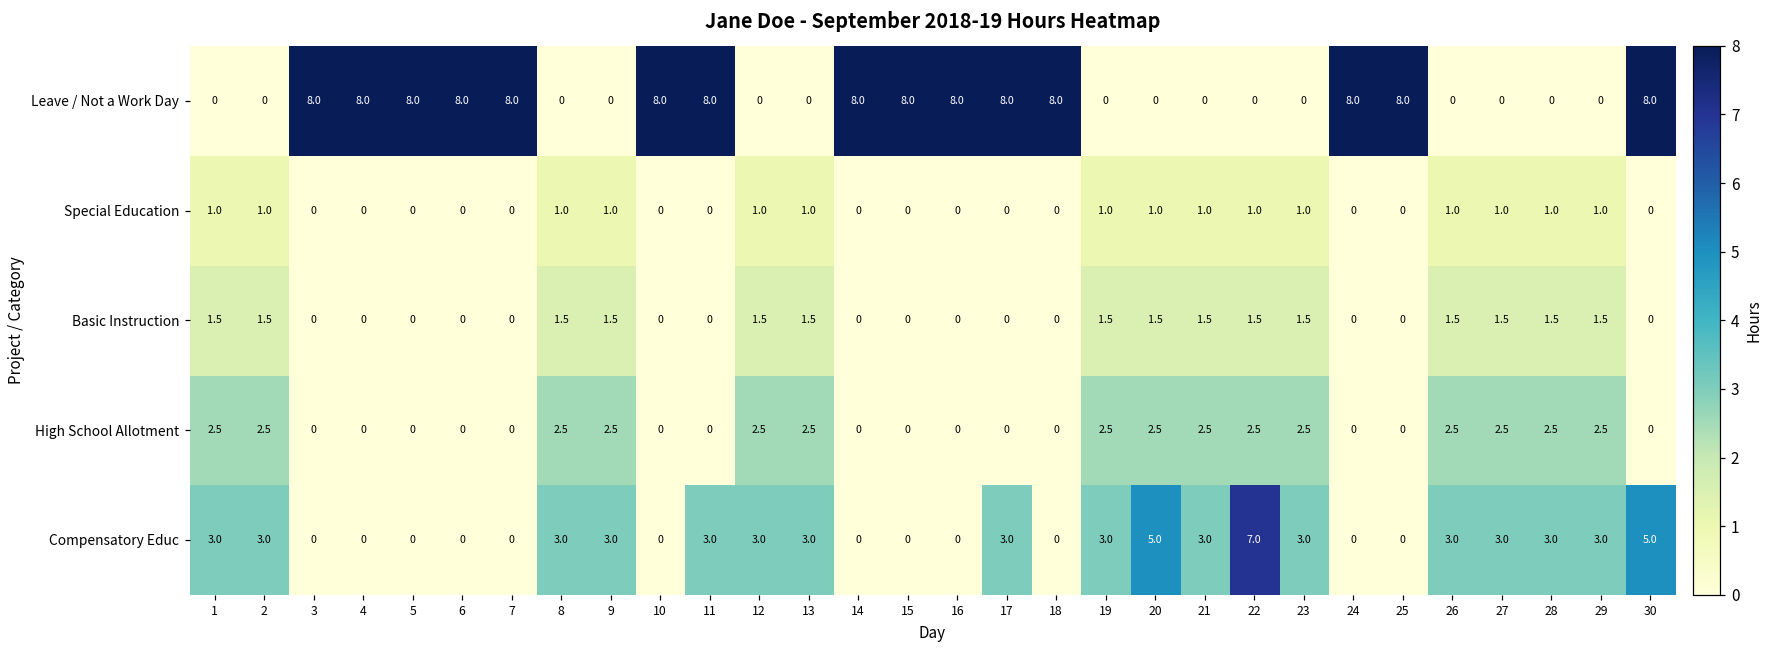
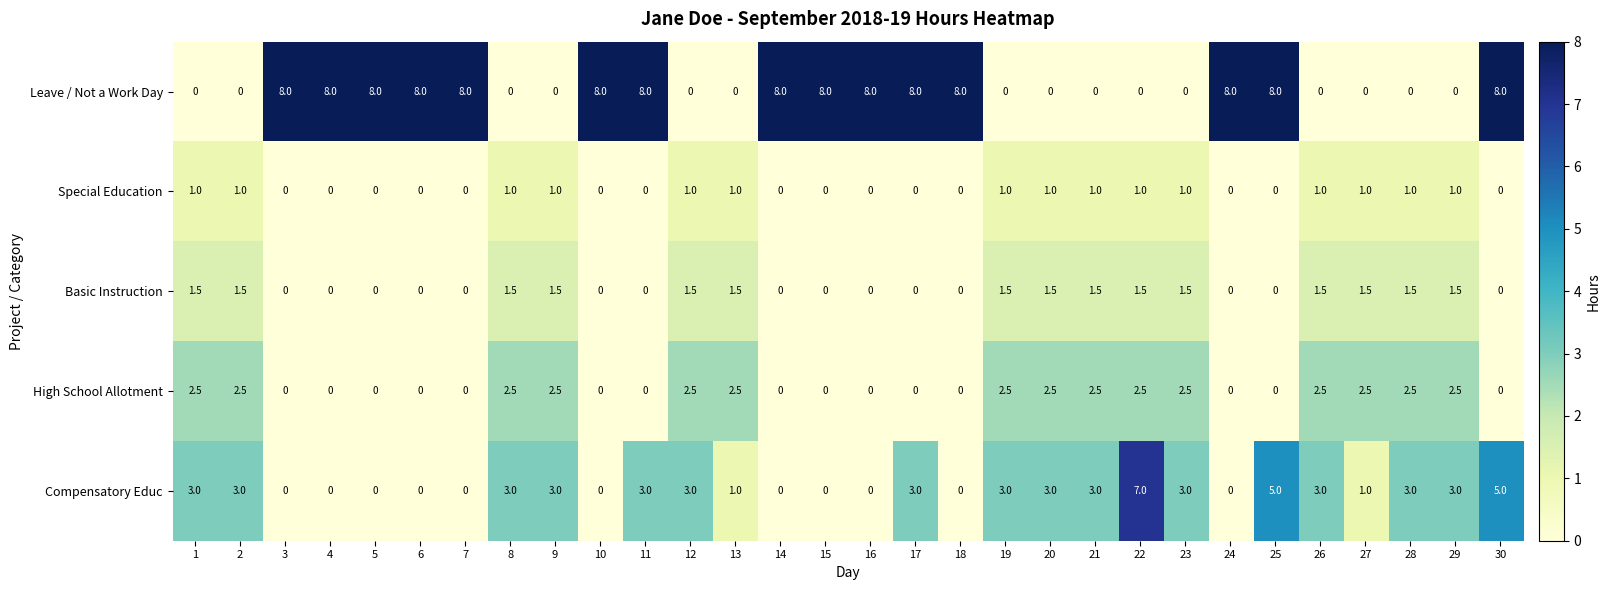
  {
    "Leave / Not a Work Day": {
      "1": 0,
      "2": 0,
      "3": 8.0,
      "4": 8.0,
      "5": 8.0,
      "6": 8.0,
      "7": 8.0,
      "8": 0,
      "9": 0,
      "10": 8.0,
      "11": 8.0,
      "12": 0,
      "13": 0,
      "14": 8.0,
      "15": 8.0,
      "16": 8.0,
      "17": 8.0,
      "18": 8.0,
      "19": 0,
      "20": 0,
      "21": 0,
      "22": 0,
      "23": 0,
      "24": 8.0,
      "25": 8.0,
      "26": 0,
      "27": 0,
      "28": 0,
      "29": 0,
      "30": 8.0
    },
    "Special Education": {
      "1": 1.0,
      "2": 1.0,
      "3": 0,
      "4": 0,
      "5": 0,
      "6": 0,
      "7": 0,
      "8": 1.0,
      "9": 1.0,
      "10": 0,
      "11": 0,
      "12": 1.0,
      "13": 1.0,
      "14": 0,
      "15": 0,
      "16": 0,
      "17": 0,
      "18": 0,
      "19": 1.0,
      "20": 1.0,
      "21": 1.0,
      "22": 1.0,
      "23": 1.0,
      "24": 0,
      "25": 0,
      "26": 1.0,
      "27": 1.0,
      "28": 1.0,
      "29": 1.0,
      "30": 0
    },
    "Basic Instruction": {
      "1": 1.5,
      "2": 1.5,
      "3": 0,
      "4": 0,
      "5": 0,
      "6": 0,
      "7": 0,
      "8": 1.5,
      "9": 1.5,
      "10": 0,
      "11": 0,
      "12": 1.5,
      "13": 1.5,
      "14": 0,
      "15": 0,
      "16": 0,
      "17": 0,
      "18": 0,
      "19": 1.5,
      "20": 1.5,
      "21": 1.5,
      "22": 1.5,
      "23": 1.5,
      "24": 0,
      "25": 0,
      "26": 1.5,
      "27": 1.5,
      "28": 1.5,
      "29": 1.5,
      "30": 0
    },
    "High School Allotment": {
      "1": 2.5,
      "2": 2.5,
      "3": 0,
      "4": 0,
      "5": 0,
      "6": 0,
      "7": 0,
      "8": 2.5,
      "9": 2.5,
      "10": 0,
      "11": 0,
      "12": 2.5,
      "13": 2.5,
      "14": 0,
      "15": 0,
      "16": 0,
      "17": 0,
      "18": 0,
      "19": 2.5,
      "20": 2.5,
      "21": 2.5,
      "22": 2.5,
      "23": 2.5,
      "24": 0,
      "25": 0,
      "26": 2.5,
      "27": 2.5,
      "28": 2.5,
      "29": 2.5,
      "30": 0
    },
    "Compensatory Educ": {
      "1": 3.0,
      "2": 3.0,
      "3": 0,
      "4": 0,
      "5": 0,
      "6": 0,
      "7": 0,
      "8": 3.0,
      "9": 3.0,
      "10": 0,
      "11": 3.0,
      "12": 3.0,
-     "13": 3.0,
+     "13": 1.0,
      "14": 0,
      "15": 0,
      "16": 0,
      "17": 3.0,
      "18": 0,
      "19": 3.0,
-     "20": 5.0,
+     "20": 3.0,
      "21": 3.0,
      "22": 7.0,
      "23": 3.0,
      "24": 0,
-     "25": 0,
+     "25": 5.0,
      "26": 3.0,
-     "27": 3.0,
+     "27": 1.0,
      "28": 3.0,
      "29": 3.0,
      "30": 5.0
    }
  }
